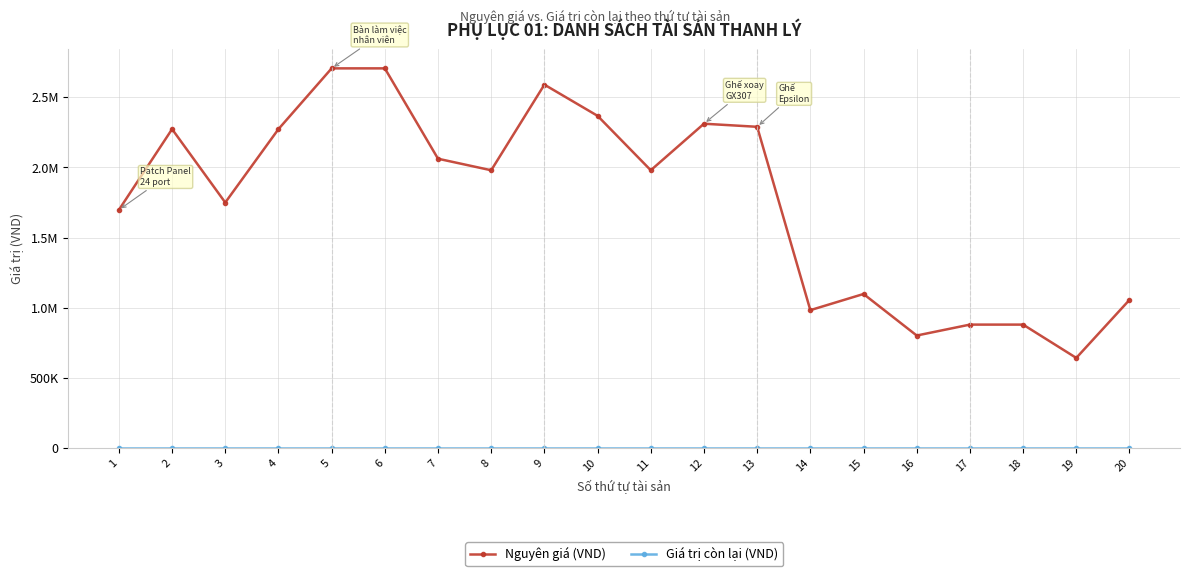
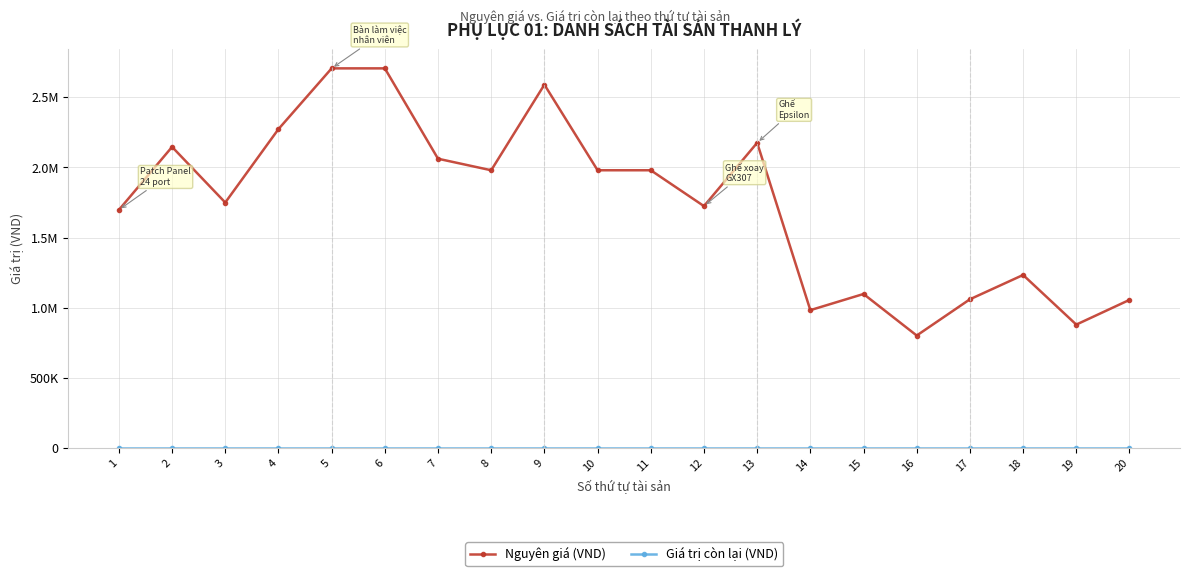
  {
    "Nguyên giá (VND)": {
-     "2": 2270000,
+     "2": 2150000,
      "3": 1750000,
      "4": 2270000,
      "5": 2710000,
      "6": 2710000,
      "7": 2060000,
      "8": 1980000,
      "9": 2590000,
-     "10": 2370000,
+     "10": 1980000,
      "11": 1980000,
-     "12": 2310000,
-     "13": 2290000,
+     "12": 1720000,
+     "13": 2180000,
      "14": 980000,
      "15": 1100000,
      "16": 800000,
-     "17": 880000,
-     "18": 880000,
-     "19": 640000,
+     "17": 1060000,
+     "18": 1230000,
+     "19": 880000,
      "20": 1060000
    },
    "Giá trị còn lại (VND)": {
      "1": 0,
      "2": 0,
      "3": 0,
      "4": 0,
      "5": 0,
      "6": 0,
      "7": 0,
      "8": 0,
      "9": 0,
      "10": 0,
      "11": 0,
      "12": 0,
      "13": 0,
      "14": 0,
      "15": 0,
      "16": 0,
      "17": 0,
      "18": 0,
      "19": 0,
      "20": 0
    }
  }
